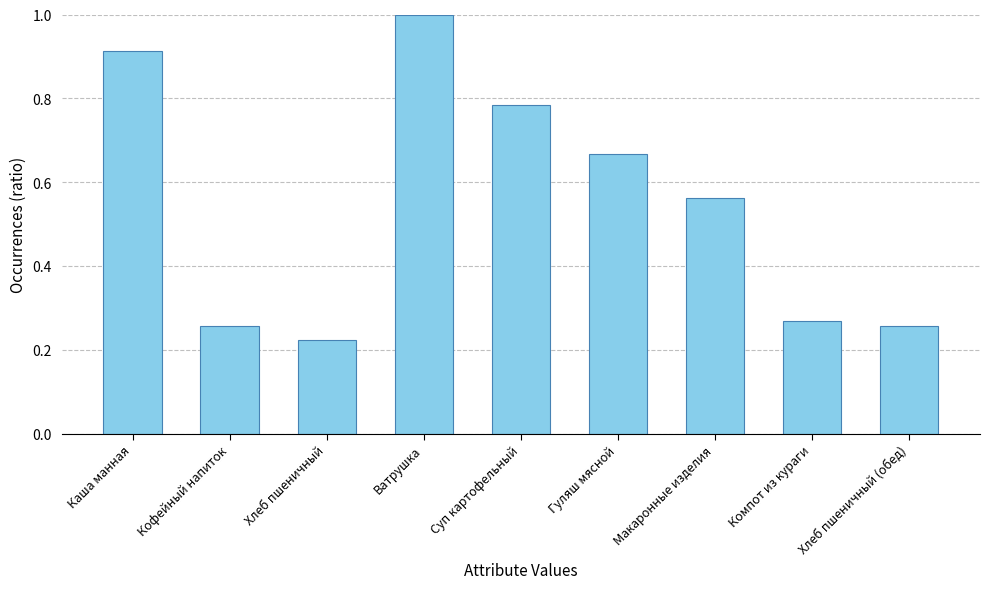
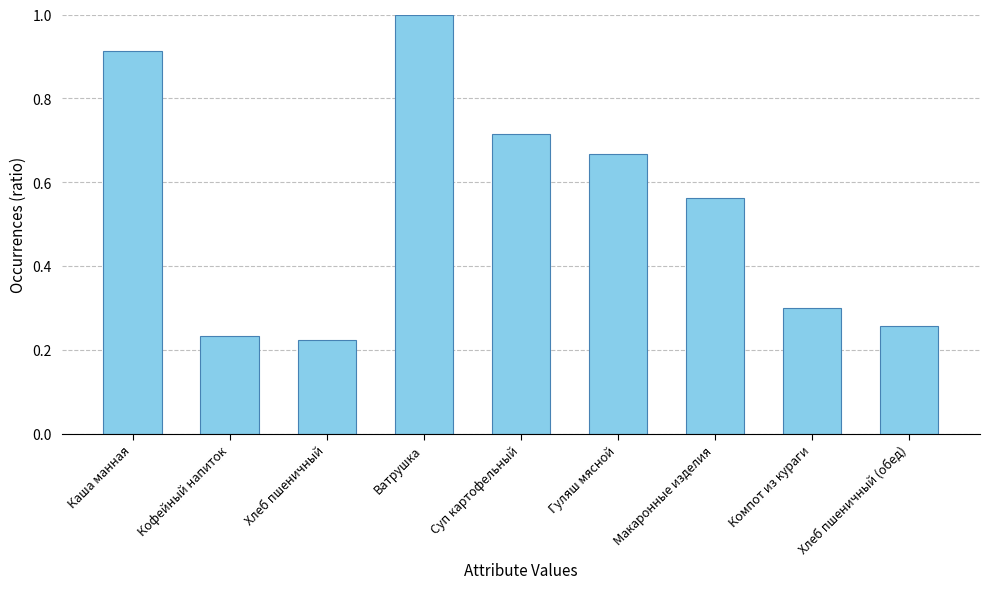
  {
    "Каша манная": 0.91,
-   "Кофейный напиток": 0.26,
+   "Кофейный напиток": 0.23,
    "Хлеб пшеничный": 0.22,
    "Ватрушка": 1.00,
-   "Суп картофельный": 0.78,
+   "Суп картофельный": 0.72,
    "Гуляш мясной": 0.67,
    "Макаронные изделия": 0.56,
-   "Компот из кураги": 0.27,
+   "Компот из кураги": 0.30,
    "Хлеб пшеничный (обед)": 0.26
  }
